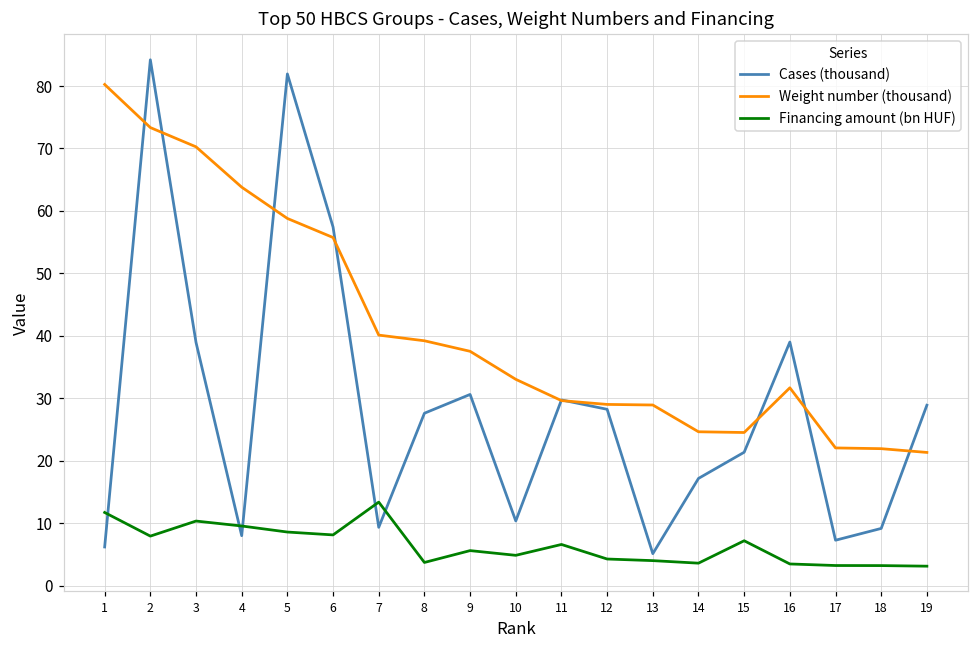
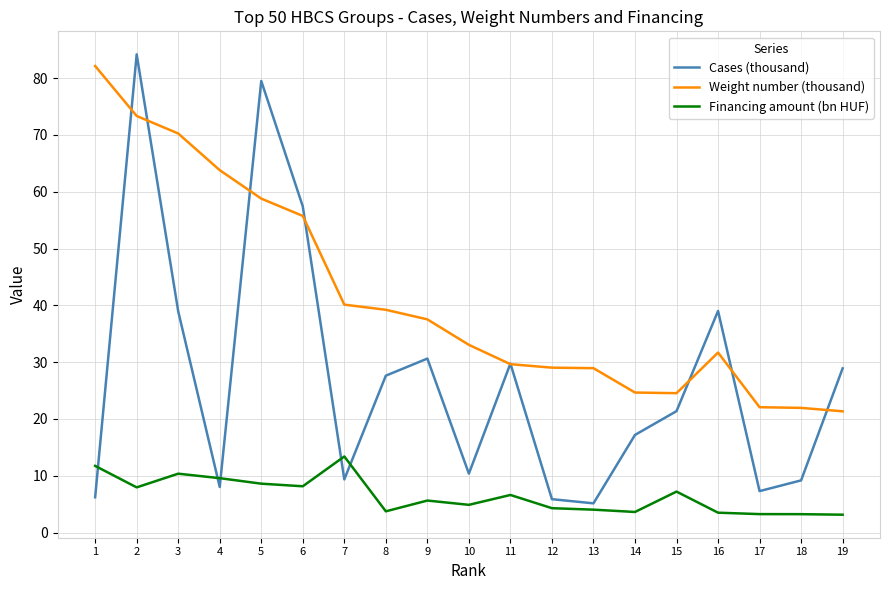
  {
    "Cases (thousand)": {
      "1": 6,
      "2": 84,
      "3": 39,
      "4": 8,
-     "5": 82,
+     "5": 80,
      "6": 57,
      "7": 9,
      "8": 28,
      "9": 31,
      "10": 10,
-     "12": 28,
+     "12": 6,
      "13": 5,
      "14": 17,
      "15": 21,
      "16": 39,
      "17": 7,
      "18": 9,
      "19": 29
    },
    "Weight number (thousand)": {
-     "1": 80,
+     "1": 82,
      "2": 73,
      "3": 70,
      "4": 64,
      "5": 59,
      "6": 56,
      "7": 40,
      "8": 39,
      "9": 38,
      "10": 33,
      "12": 29,
      "13": 29,
      "14": 25,
      "15": 25,
      "16": 32,
      "17": 22,
      "18": 22,
      "19": 21
    },
    "Financing amount (bn HUF)": {
      "1": 12,
      "2": 8,
      "3": 10,
      "4": 10,
      "5": 9,
      "6": 8,
      "7": 13,
      "8": 4,
      "9": 6,
      "10": 5,
      "11": 7,
      "12": 4,
      "13": 4,
      "14": 4,
      "15": 7,
      "16": 3,
      "17": 3,
      "18": 3,
      "19": 3
    }
  }
